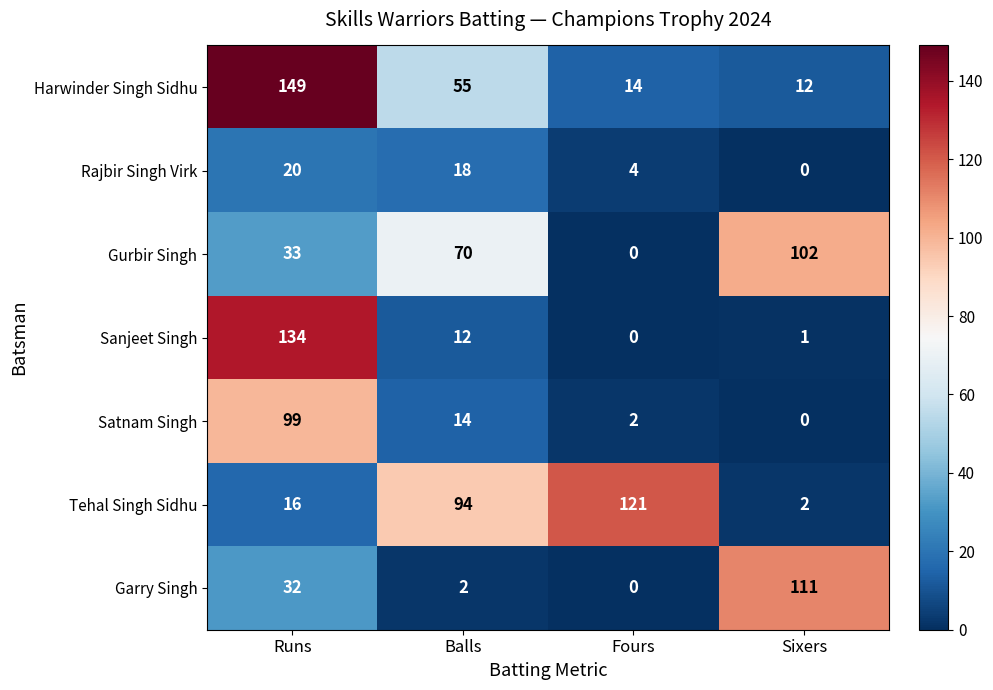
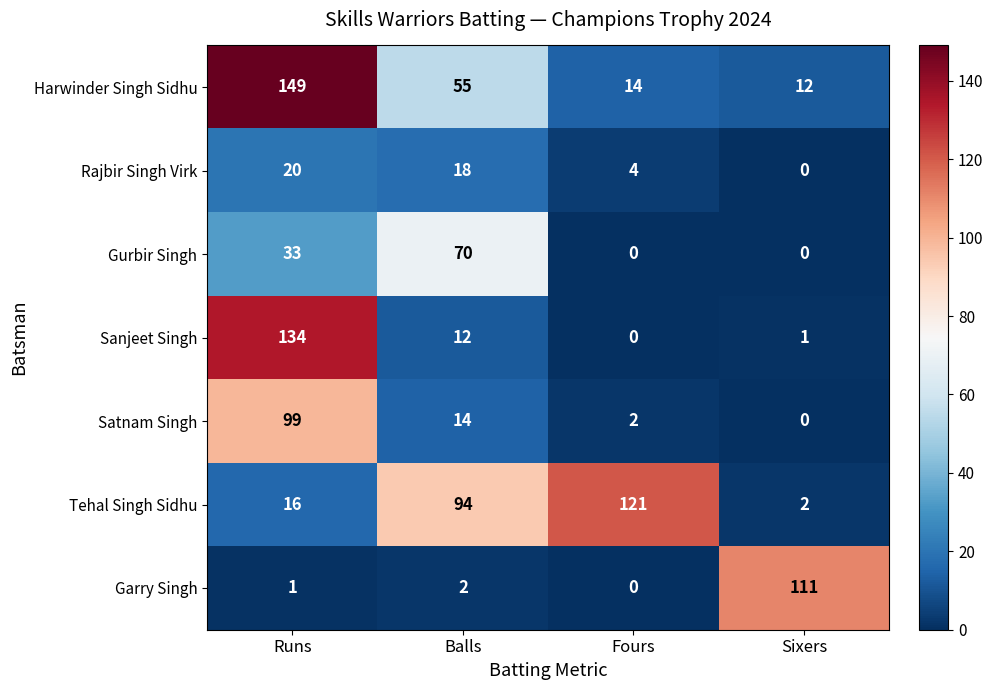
  {
    "Harwinder Singh Sidhu": {
      "Runs": 149,
      "Balls": 55,
      "Fours": 14,
      "Sixers": 12
    },
    "Rajbir Singh Virk": {
      "Runs": 20,
      "Balls": 18,
      "Fours": 4,
      "Sixers": 0
    },
    "Gurbir Singh": {
      "Runs": 33,
      "Balls": 70,
      "Fours": 0,
-     "Sixers": 102
+     "Sixers": 0
    },
    "Sanjeet Singh": {
      "Runs": 134,
      "Balls": 12,
      "Fours": 0,
      "Sixers": 1
    },
    "Satnam Singh": {
      "Runs": 99,
      "Balls": 14,
      "Fours": 2,
      "Sixers": 0
    },
    "Tehal Singh Sidhu": {
      "Runs": 16,
      "Balls": 94,
      "Fours": 121,
      "Sixers": 2
    },
    "Garry Singh": {
-     "Runs": 32,
+     "Runs": 1,
      "Balls": 2,
      "Fours": 0,
      "Sixers": 111
    }
  }
